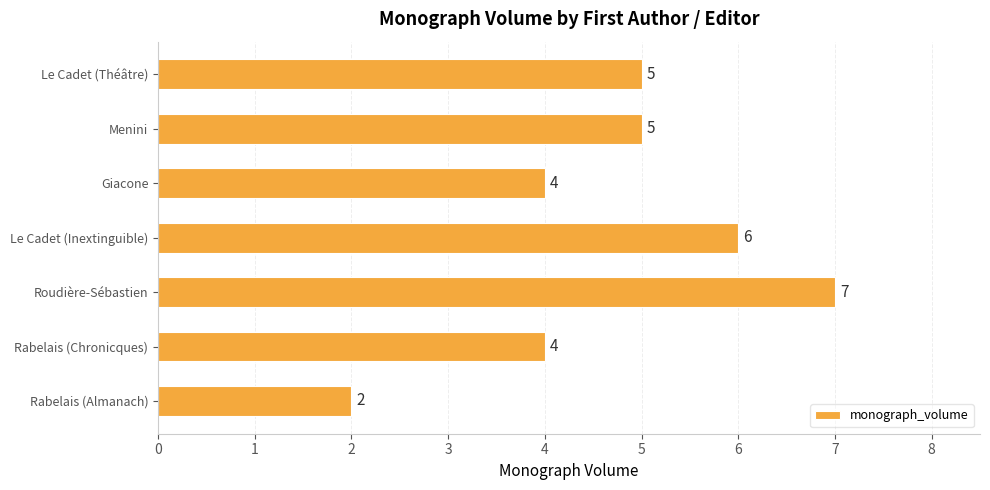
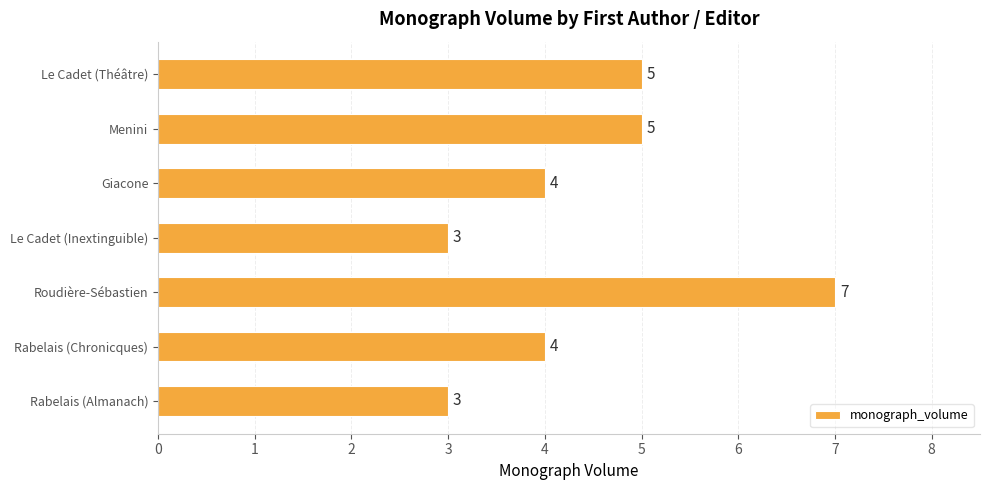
  {
    "Le Cadet (Théâtre)": 5,
    "Menini": 5,
    "Giacone": 4,
-   "Le Cadet (Inextinguible)": 6,
+   "Le Cadet (Inextinguible)": 3,
    "Roudière-Sébastien": 7,
    "Rabelais (Chronicques)": 4,
-   "Rabelais (Almanach)": 2
+   "Rabelais (Almanach)": 3
  }
